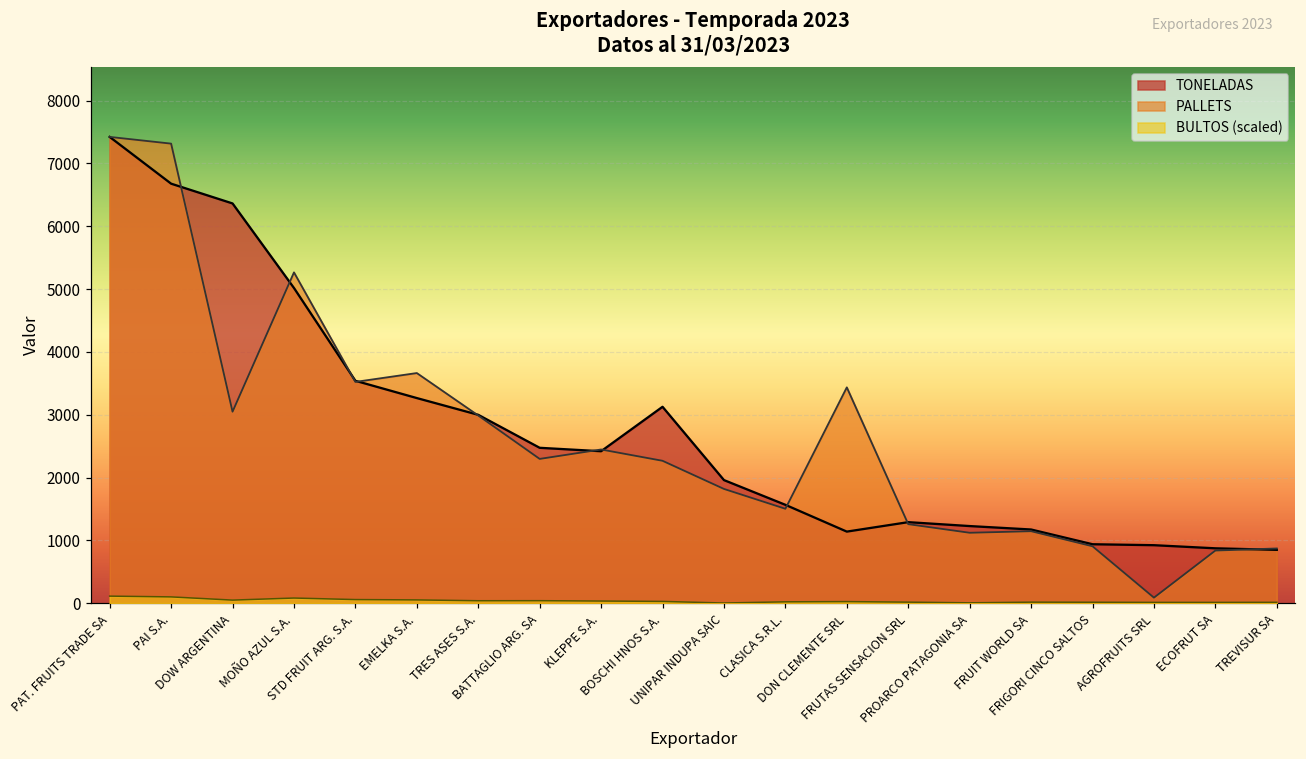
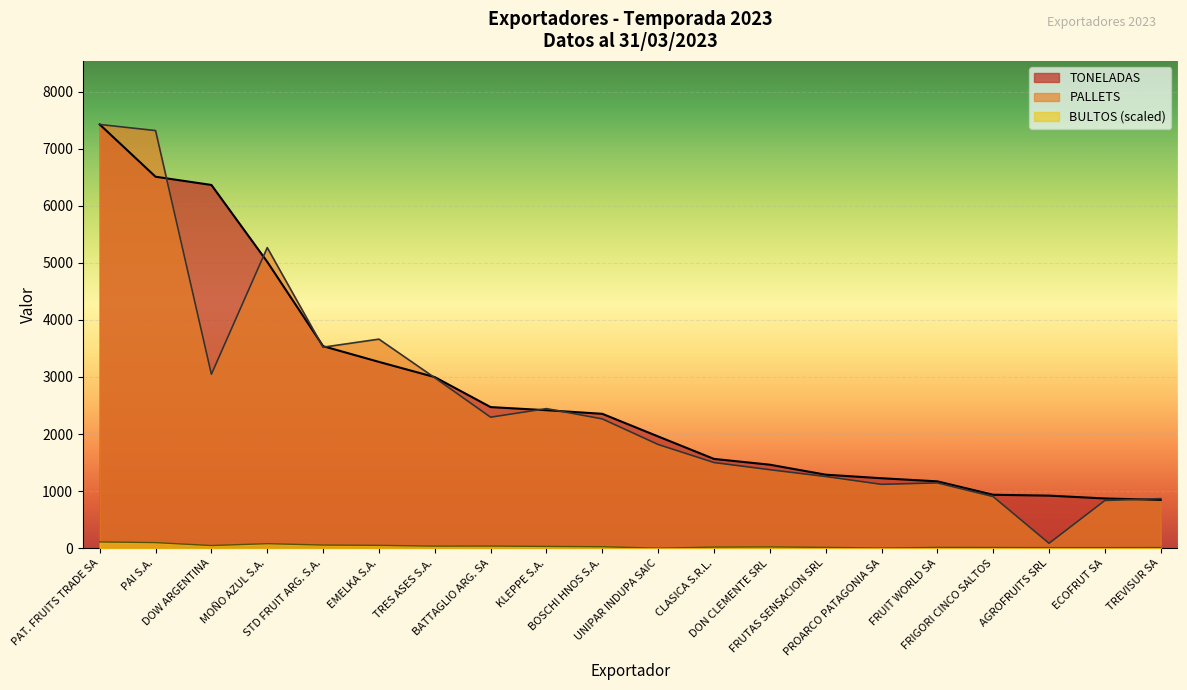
  {
    "TONELADAS": {
-     "PAI S.A.": 6700,
+     "PAI S.A.": 6500,
      "DOW ARGENTINA": 6400,
      "MOÑO AZUL S.A.": 5000,
      "EMELKA S.A.": 3300,
      "BATTAGLIO ARG. SA": 2500,
-     "BOSCHI HNOS S.A.": 3100,
+     "BOSCHI HNOS S.A.": 2400,
      "UNIPAR INDUPA SAIC": 2000,
      "CLASICA S.R.L.": 1600,
-     "DON CLEMENTE SRL": 1100,
+     "DON CLEMENTE SRL": 1500,
      "PROARCO PATAGONIA SA": 1200,
      "AGROFRUITS SRL": 900
    },
    "PALLETS": {
      "PAI S.A.": 7300,
      "DOW ARGENTINA": 3000,
      "MOÑO AZUL S.A.": 5300,
      "EMELKA S.A.": 3700,
      "BATTAGLIO ARG. SA": 2300,
      "BOSCHI HNOS S.A.": 2300,
      "UNIPAR INDUPA SAIC": 1800,
      "CLASICA S.R.L.": 1500,
-     "DON CLEMENTE SRL": 3400,
+     "DON CLEMENTE SRL": 1400,
      "PROARCO PATAGONIA SA": 1100,
      "AGROFRUITS SRL": 100
    },
    "BULTOS (scaled)": {
      "PAT. FRUITS TRADE SA": 100,
      "PAI S.A.": 100,
      "DOW ARGENTINA": 0,
      "MOÑO AZUL S.A.": 100,
      "STD FRUIT ARG. S.A.": 100,
      "EMELKA S.A.": 100,
      "TRES ASES S.A.": 0,
      "BATTAGLIO ARG. SA": 0,
      "KLEPPE S.A.": 0,
      "BOSCHI HNOS S.A.": 0,
      "UNIPAR INDUPA SAIC": 0,
      "CLASICA S.R.L.": 0,
      "DON CLEMENTE SRL": 0,
      "FRUTAS SENSACION SRL": 0,
      "PROARCO PATAGONIA SA": 0,
      "FRUIT WORLD SA": 0,
      "FRIGORI CINCO SALTOS": 0,
      "AGROFRUITS SRL": 0,
      "ECOFRUT SA": 0,
      "TREVISUR SA": 0
    }
  }
